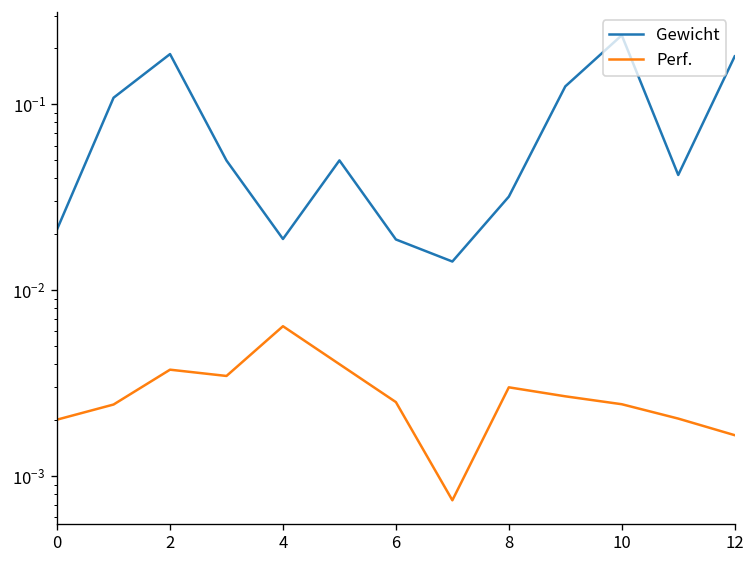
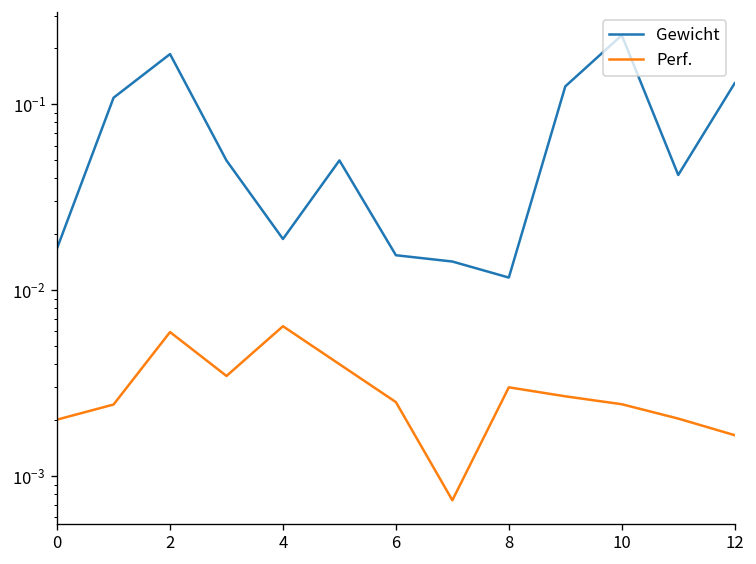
  {
    "Gewicht": {
-     "0": 0.021,
+     "0": 0.017,
      "2": 0.19,
      "4": 0.019,
-     "6": 0.019,
-     "8": 0.032,
-     "12": 0.18
+     "6": 0.015,
+     "8": 0.012,
+     "12": 0.13
    },
    "Perf.": {
      "0": 0.0020,
-     "2": 0.0037,
+     "2": 0.0060,
      "4": 0.0064,
      "6": 0.0025,
      "8": 0.0030,
      "10": 0.0024,
      "12": 0.0017
    }
  }
